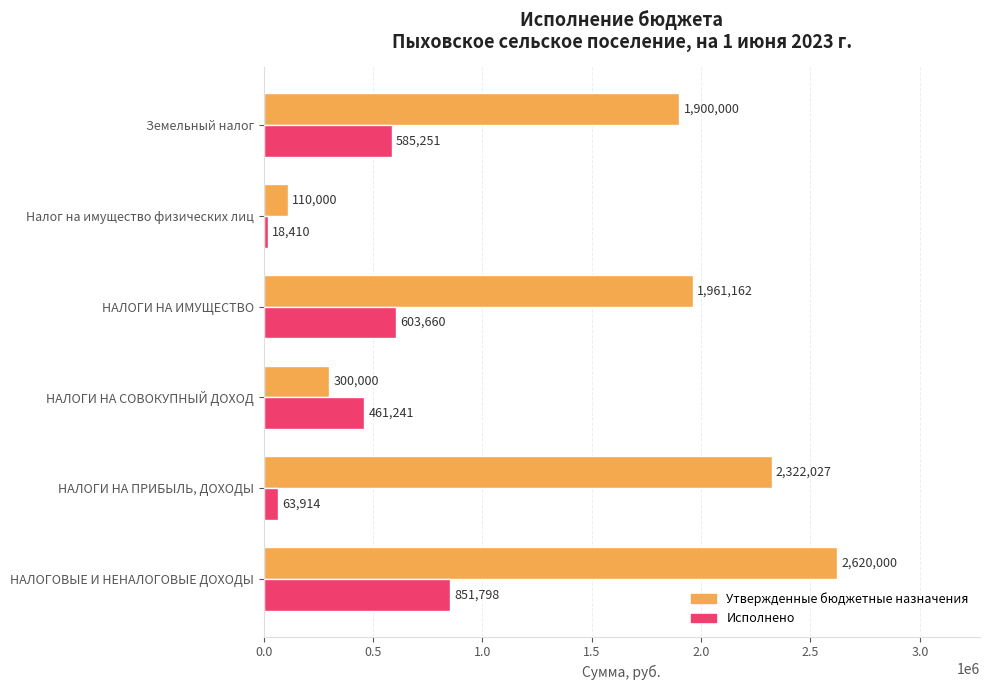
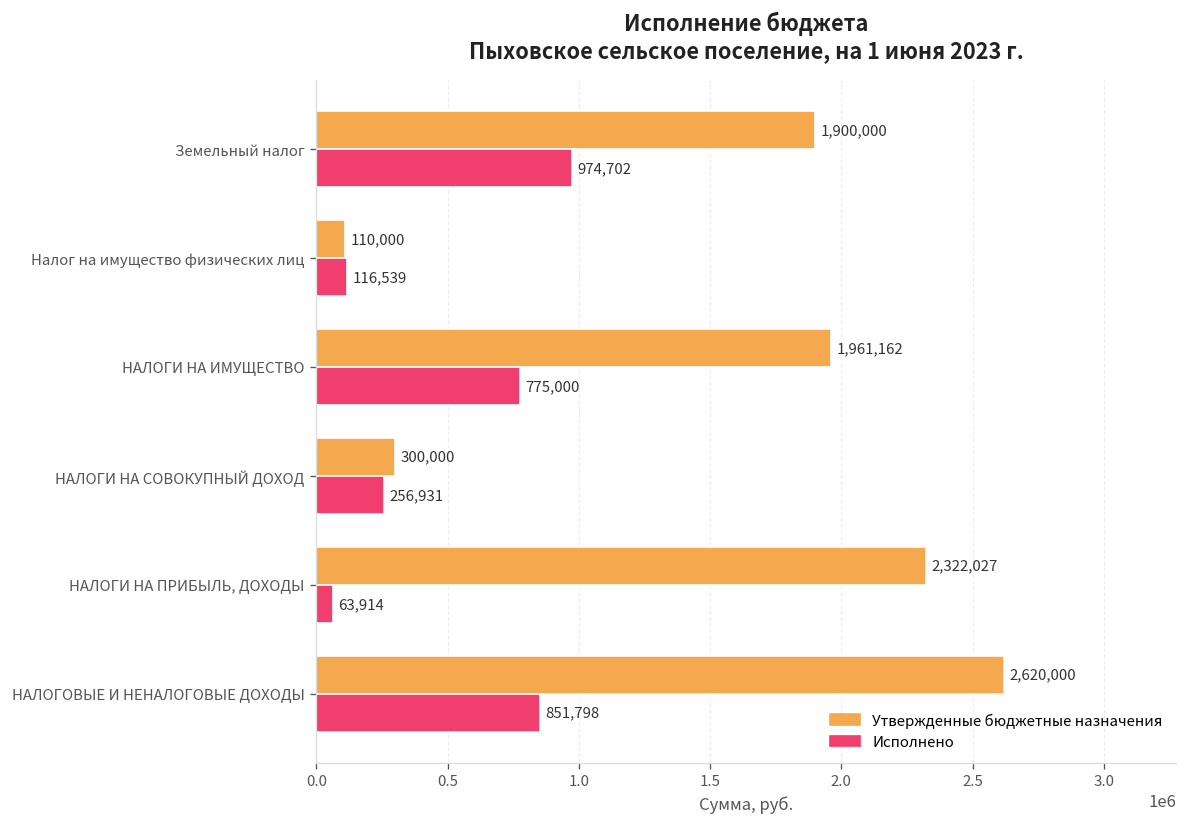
  {
    "Утвержденные бюджетные назначения": {
      "Земельный налог": "1,900,000",
      "Налог на имущество физических лиц": "110,000",
      "НАЛОГИ НА ИМУЩЕСТВО": "1,961,162",
      "НАЛОГИ НА СОВОКУПНЫЙ ДОХОД": "300,000",
      "НАЛОГИ НА ПРИБЫЛЬ, ДОХОДЫ": "2,322,027",
      "НАЛОГОВЫЕ И НЕНАЛОГОВЫЕ ДОХОДЫ": "2,620,000"
    },
    "Исполнено": {
-     "Земельный налог": "585,251",
-     "Налог на имущество физических лиц": "18,410",
-     "НАЛОГИ НА ИМУЩЕСТВО": "603,660",
-     "НАЛОГИ НА СОВОКУПНЫЙ ДОХОД": "461,241",
+     "Земельный налог": "974,702",
+     "Налог на имущество физических лиц": "116,539",
+     "НАЛОГИ НА ИМУЩЕСТВО": "775,000",
+     "НАЛОГИ НА СОВОКУПНЫЙ ДОХОД": "256,931",
      "НАЛОГИ НА ПРИБЫЛЬ, ДОХОДЫ": "63,914",
      "НАЛОГОВЫЕ И НЕНАЛОГОВЫЕ ДОХОДЫ": "851,798"
    }
  }
